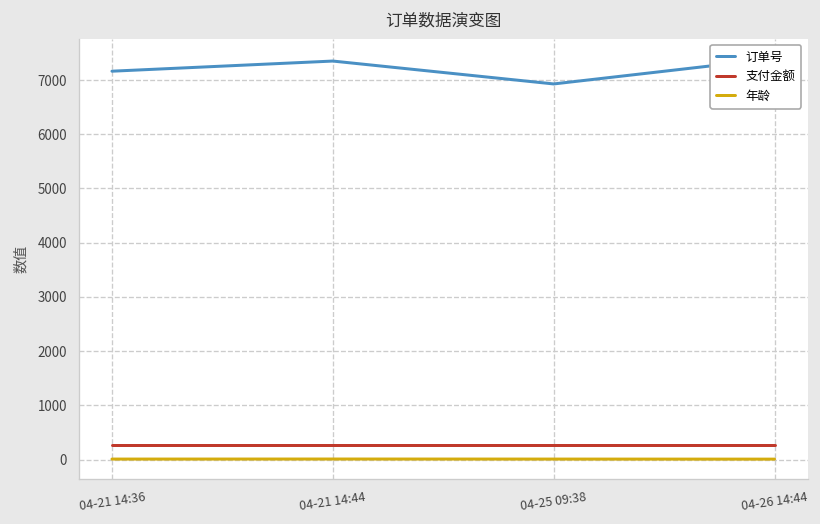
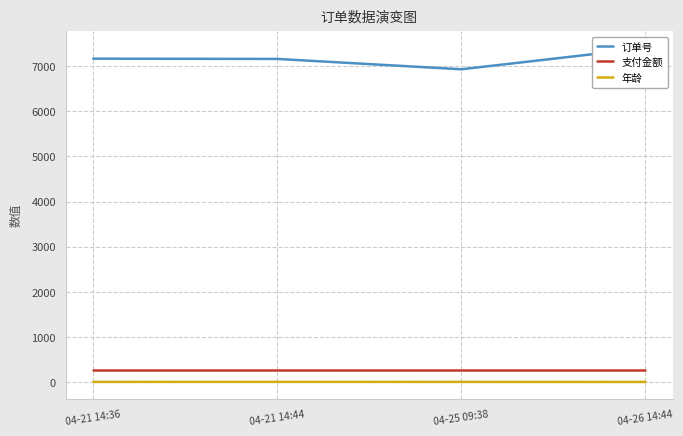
  {
    "订单号": {
      "04-21 14:36": 7200,
-     "04-21 14:44": 7400,
+     "04-21 14:44": 7200,
      "04-25 09:38": 6900
    },
    "支付金额": {
      "04-21 14:36": 300,
      "04-21 14:44": 300,
      "04-25 09:38": 300,
      "04-26 14:44": 300
    },
    "年龄": {
      "04-21 14:36": 0,
      "04-21 14:44": 0,
      "04-25 09:38": 0,
      "04-26 14:44": 0
    }
  }
